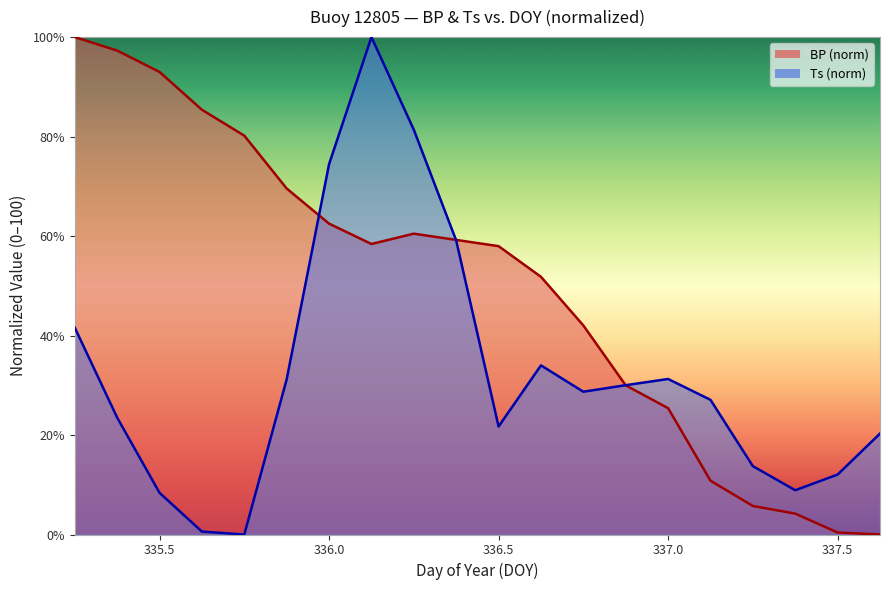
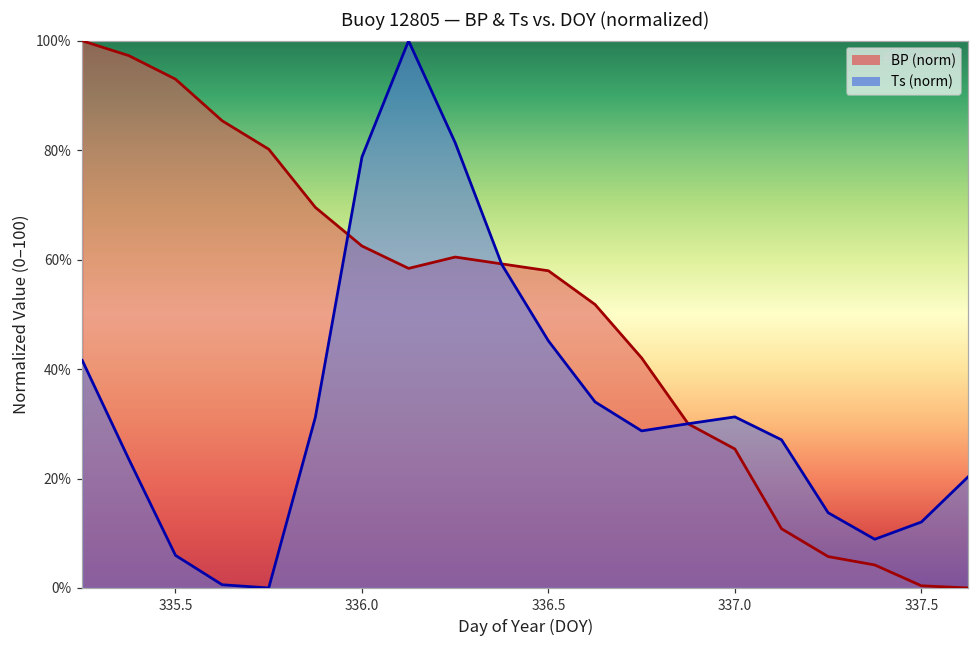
  {
    "BP (norm)": {
      "335.5": "93%",
      "336.0": "62%",
      "336.5": "58%",
      "337.0": "25%",
      "337.5": "0%"
    },
    "Ts (norm)": {
-     "335.5": "8%",
-     "336.0": "74%",
-     "336.5": "22%",
+     "335.5": "6%",
+     "336.0": "79%",
+     "336.5": "45%",
      "337.0": "31%",
      "337.5": "12%"
    }
  }
